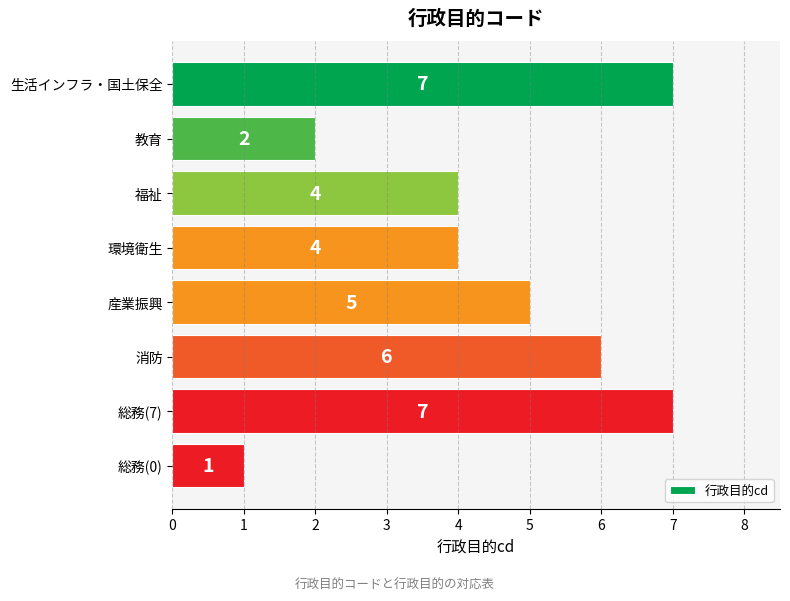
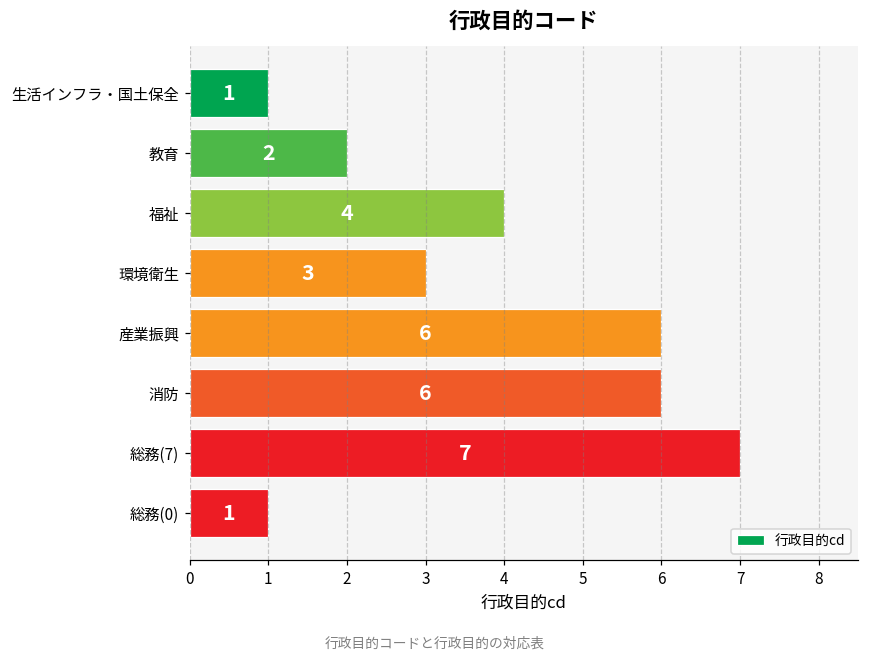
  {
-   "生活インフラ・国土保全": 7,
+   "生活インフラ・国土保全": 1,
    "教育": 2,
    "福祉": 4,
-   "環境衛生": 4,
-   "産業振興": 5,
+   "環境衛生": 3,
+   "産業振興": 6,
    "消防": 6,
    "総務(7)": 7,
    "総務(0)": 1
  }
